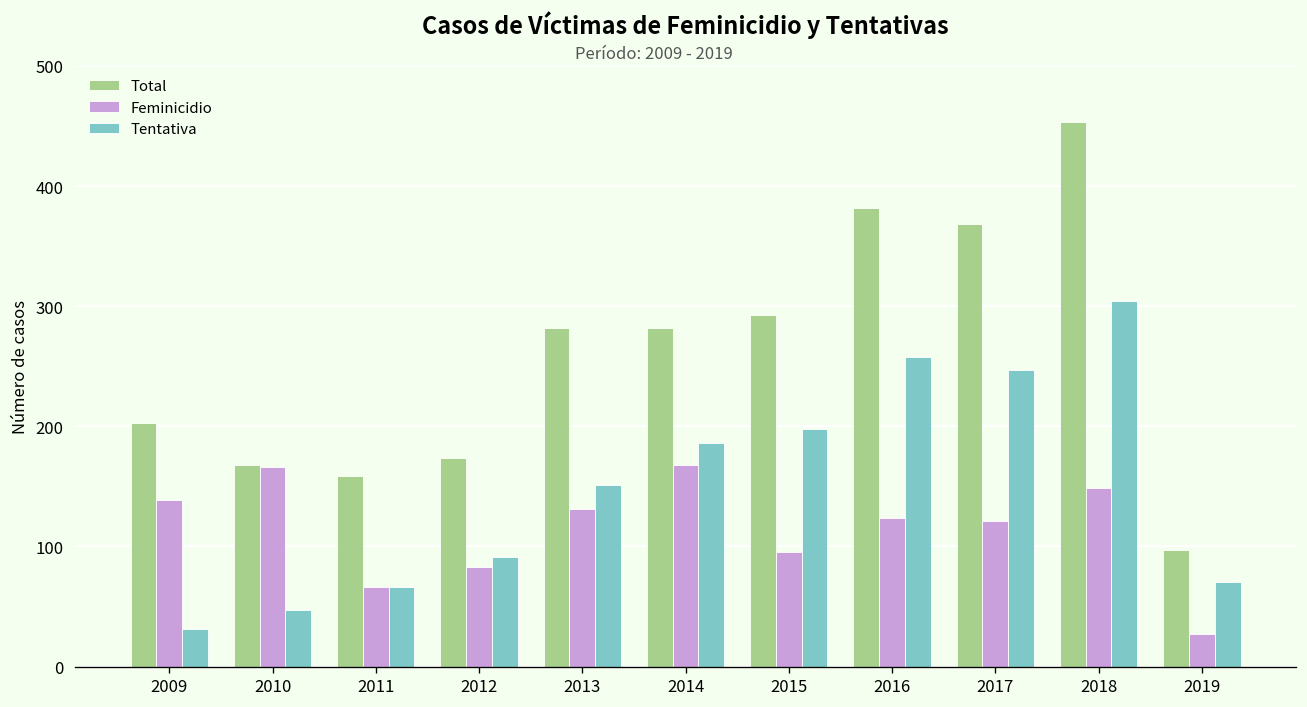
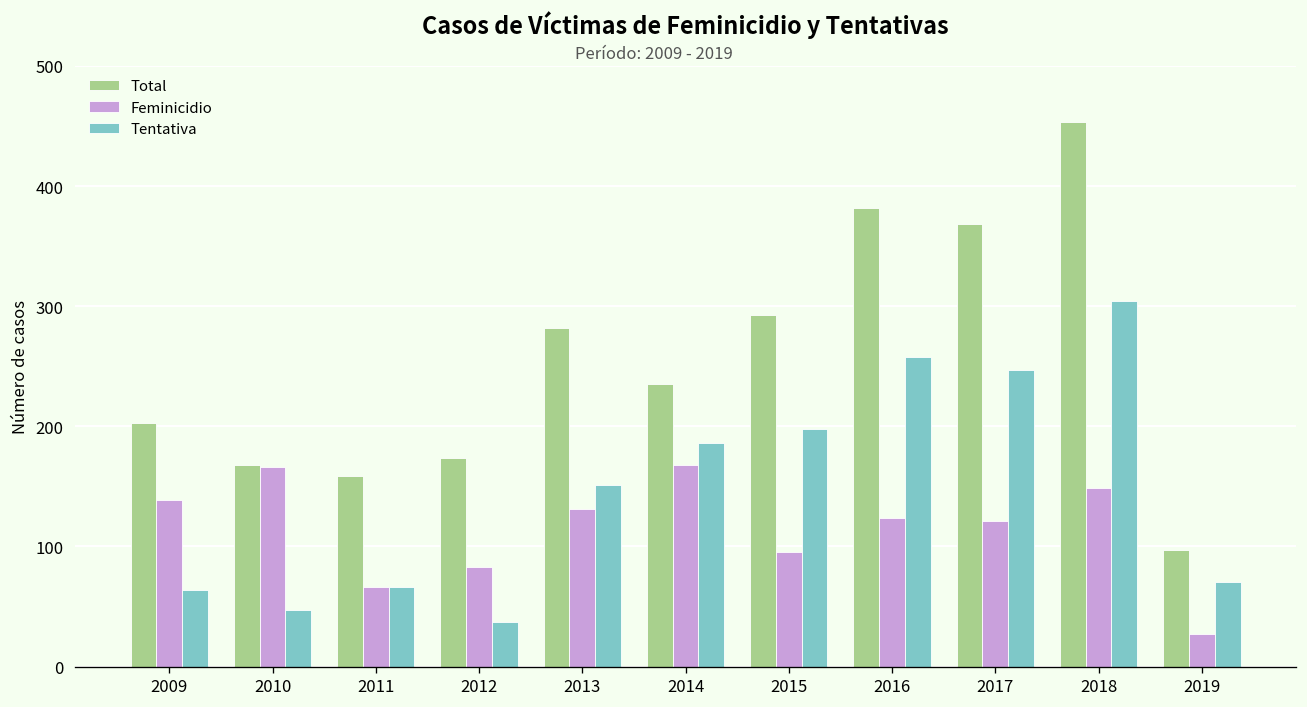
  {
    "Total": {
      "2009": 203,
      "2010": 168,
      "2011": 159,
      "2012": 174,
      "2013": 282,
-     "2014": 282,
+     "2014": 235,
      "2015": 293,
      "2016": 382,
      "2017": 368,
      "2018": 453,
      "2019": 97
    },
    "Feminicidio": {
      "2009": 139,
      "2010": 166,
      "2011": 66,
      "2012": 83,
      "2013": 131,
      "2014": 168,
      "2015": 95,
      "2016": 124,
      "2017": 121,
      "2018": 149,
      "2019": 27
    },
    "Tentativa": {
-     "2009": 31,
+     "2009": 64,
      "2010": 47,
      "2011": 66,
-     "2012": 91,
+     "2012": 37,
      "2013": 151,
      "2014": 186,
      "2015": 198,
      "2016": 258,
      "2017": 247,
      "2018": 304,
      "2019": 70
    }
  }
